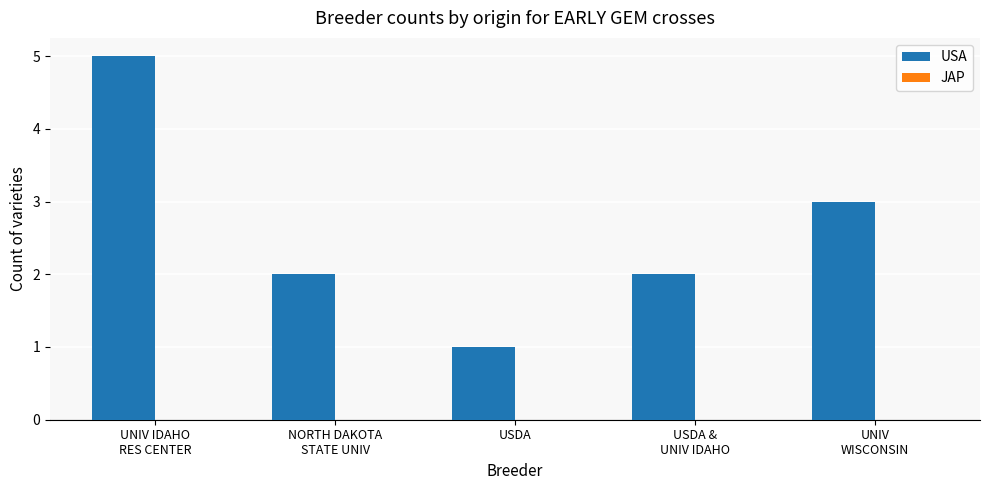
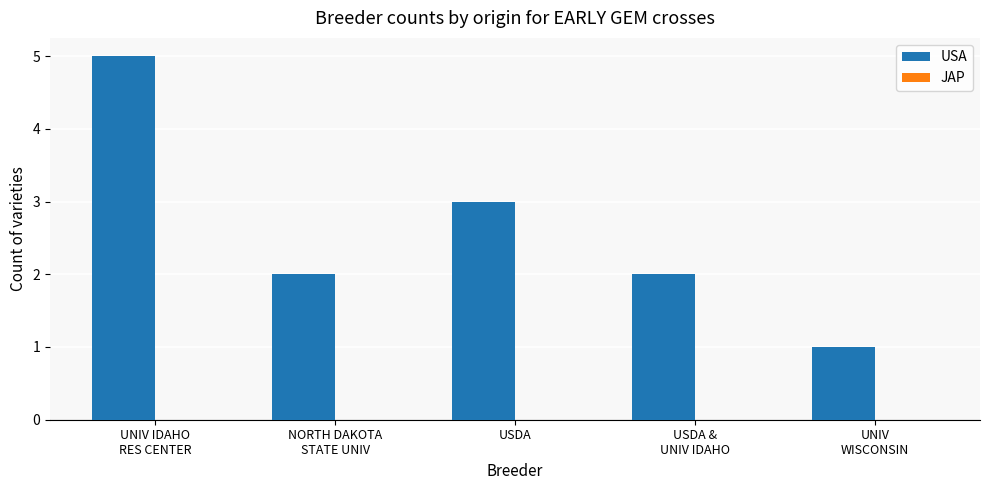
  {
    "USA": {
      "UNIV IDAHO RES CENTER": 5,
      "NORTH DAKOTA STATE UNIV": 2,
-     "USDA": 1,
+     "USDA": 3,
      "USDA & UNIV IDAHO": 2,
-     "UNIV WISCONSIN": 3
+     "UNIV WISCONSIN": 1
    },
    "JAP": {
      "UNIV IDAHO RES CENTER": 0,
      "NORTH DAKOTA STATE UNIV": 0,
      "USDA": 0,
      "USDA & UNIV IDAHO": 0,
      "UNIV WISCONSIN": 0
    }
  }
